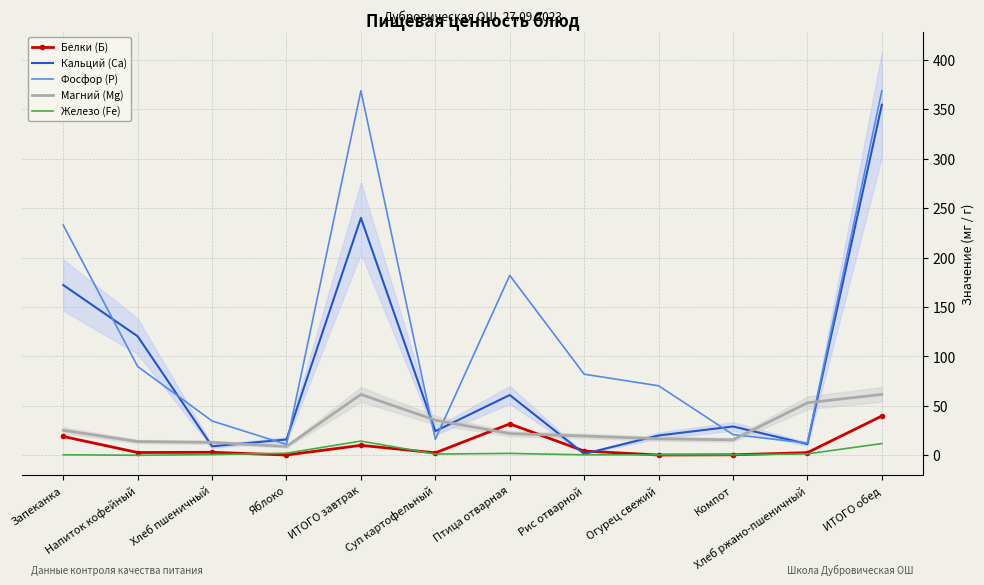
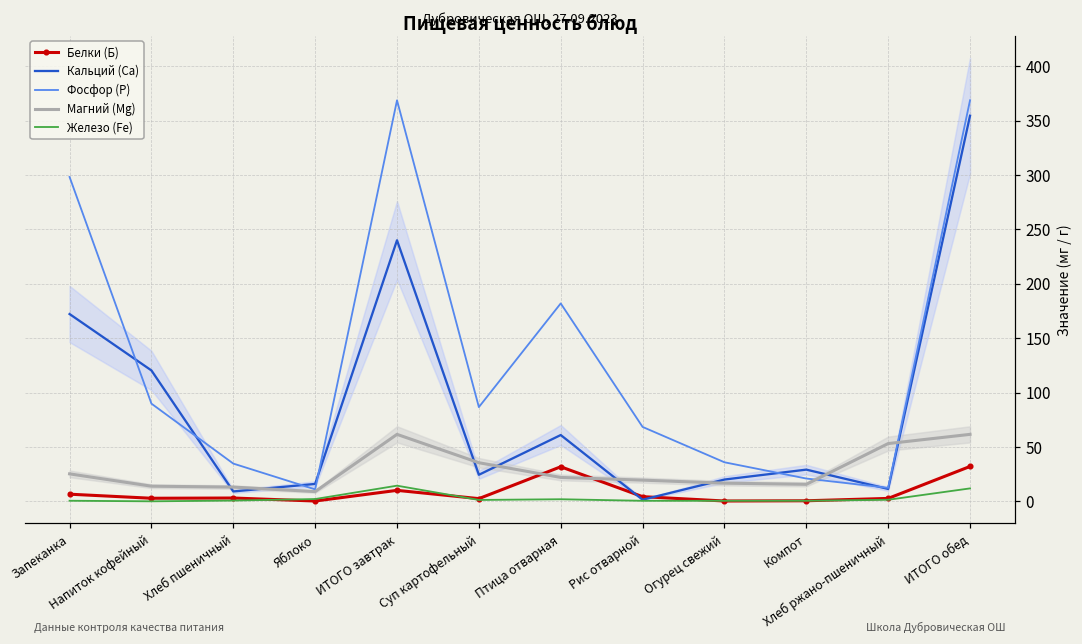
  {
    "Белки (Б)": {
-     "Запеканка": 20,
+     "Запеканка": 10,
      "Напиток кофейный": 0,
      "ИТОГО завтрак": 10,
      "Птица отварная": 30,
-     "ИТОГО обед": 40
+     "ИТОГО обед": 30
    },
    "Кальций (Ca)": {
      "Запеканка": 170,
      "Напиток кофейный": 120,
      "ИТОГО завтрак": 240,
      "Суп картофельный": 20,
      "Птица отварная": 60,
      "Компот": 30,
      "ИТОГО обед": 350
    },
    "Фосфор (P)": {
-     "Запеканка": 230,
+     "Запеканка": 300,
      "Напиток кофейный": 90,
      "Хлеб пшеничный": 30,
      "ИТОГО завтрак": 370,
-     "Суп картофельный": 20,
+     "Суп картофельный": 90,
      "Птица отварная": 180,
-     "Рис отварной": 80,
-     "Огурец свежий": 70,
+     "Рис отварной": 70,
+     "Огурец свежий": 40,
      "Компот": 20,
      "ИТОГО обед": 370
    },
    "Железо (Fe)": {
      "Запеканка": 0,
      "Напиток кофейный": 0,
      "ИТОГО завтрак": 10,
      "Птица отварная": 0,
      "ИТОГО обед": 10
    }
  }
